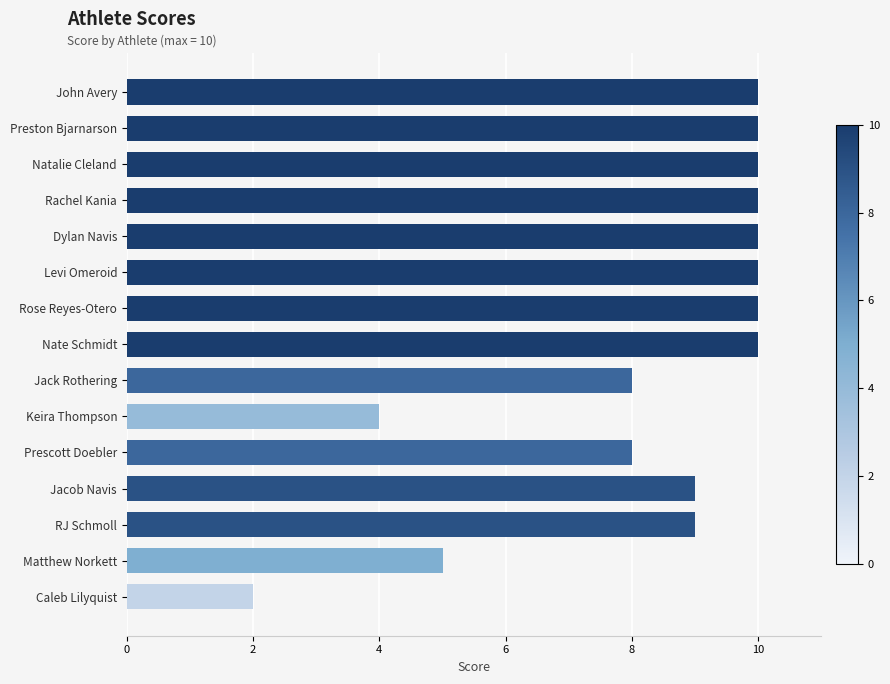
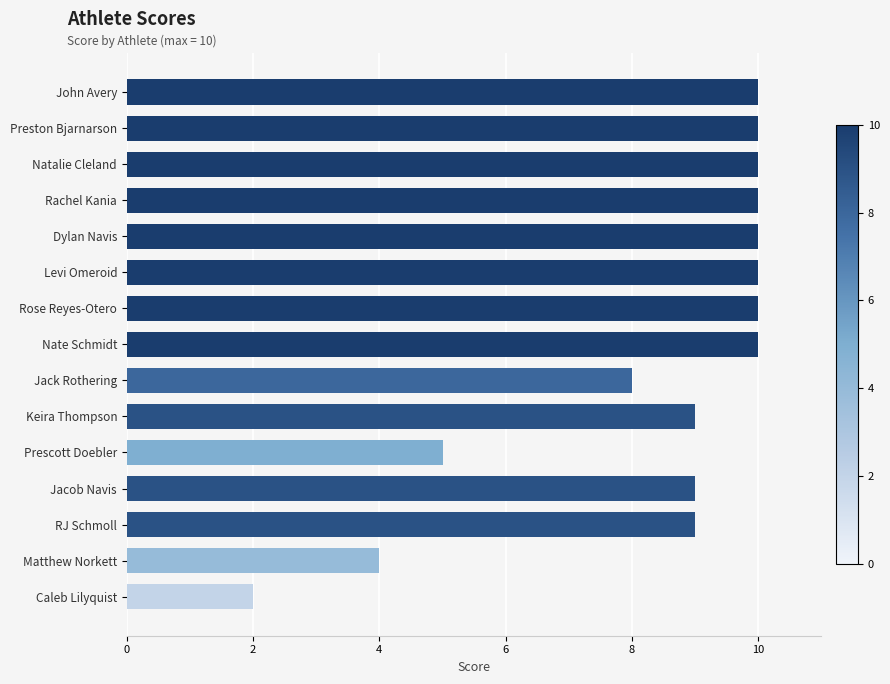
  {
    "John Avery": 10,
    "Preston Bjarnarson": 10,
    "Natalie Cleland": 10,
    "Rachel Kania": 10,
    "Dylan Navis": 10,
    "Levi Omeroid": 10,
    "Rose Reyes-Otero": 10,
    "Nate Schmidt": 10,
    "Jack Rothering": 8,
-   "Keira Thompson": 4,
-   "Prescott Doebler": 8,
+   "Keira Thompson": 9,
+   "Prescott Doebler": 5,
    "Jacob Navis": 9,
    "RJ Schmoll": 9,
-   "Matthew Norkett": 5,
+   "Matthew Norkett": 4,
    "Caleb Lilyquist": 2
  }
